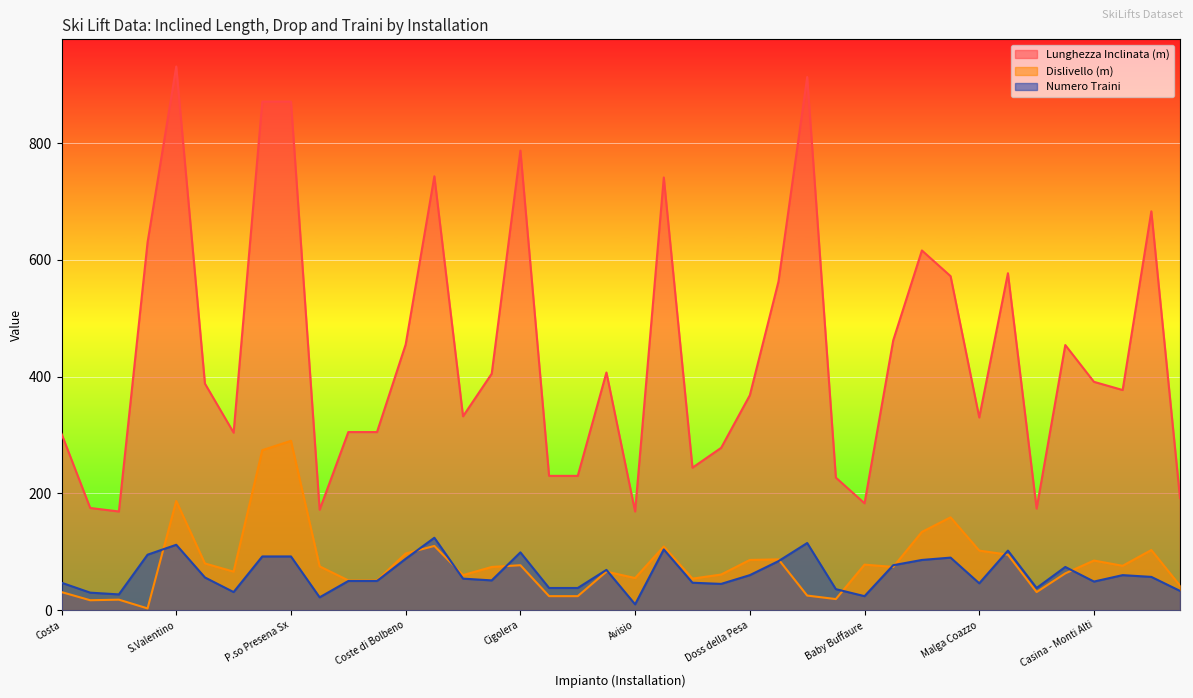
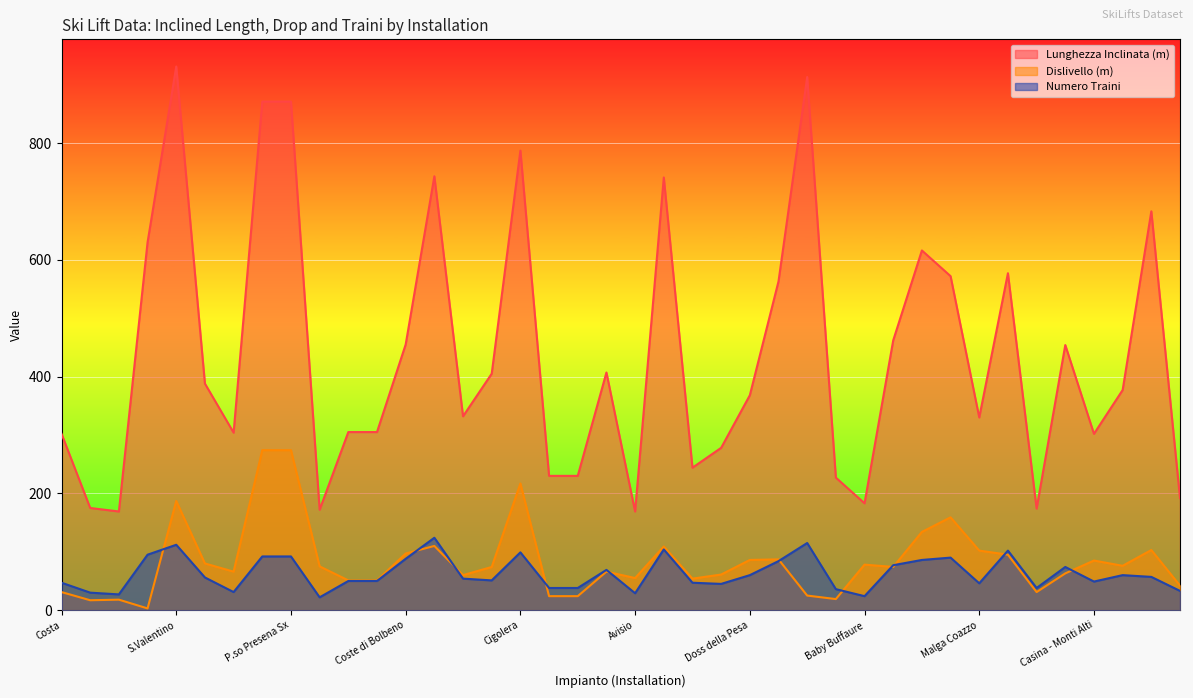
  {
    "Lunghezza Inclinata (m)": {
      "Costa": 300,
      "S.Valentino": 930,
      "P.so Presena Sx": 870,
      "Coste di Bolbeno": 460,
      "Cigolera": 790,
      "Avisio": 170,
      "Doss della Pesa": 370,
      "Baby Buffaure": 180,
      "Malga Coazzo": 330,
-     "Casina - Monti Alti": 390
+     "Casina - Monti Alti": 300
    },
    "Dislivello (m)": {
      "Costa": 30,
      "S.Valentino": 190,
-     "P.so Presena Sx": 290,
+     "P.so Presena Sx": 270,
      "Coste di Bolbeno": 100,
-     "Cigolera": 80,
+     "Cigolera": 220,
      "Avisio": 60,
      "Doss della Pesa": 90,
      "Baby Buffaure": 80,
      "Malga Coazzo": 100,
      "Casina - Monti Alti": 90
    },
    "Numero Traini": {
      "Costa": 50,
      "S.Valentino": 110,
      "P.so Presena Sx": 90,
      "Coste di Bolbeno": 90,
      "Cigolera": 100,
-     "Avisio": 10,
+     "Avisio": 30,
      "Doss della Pesa": 60,
      "Baby Buffaure": 20,
      "Malga Coazzo": 50,
      "Casina - Monti Alti": 50
    }
  }
